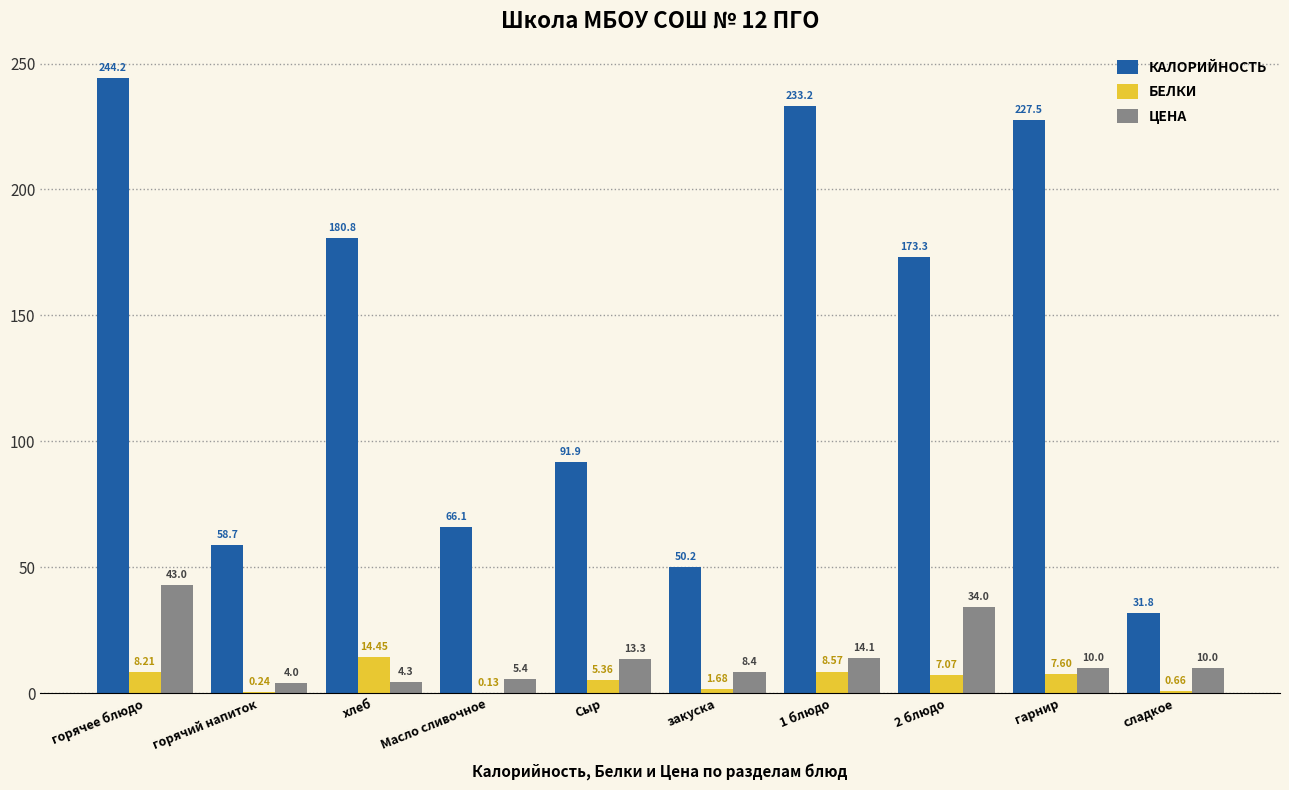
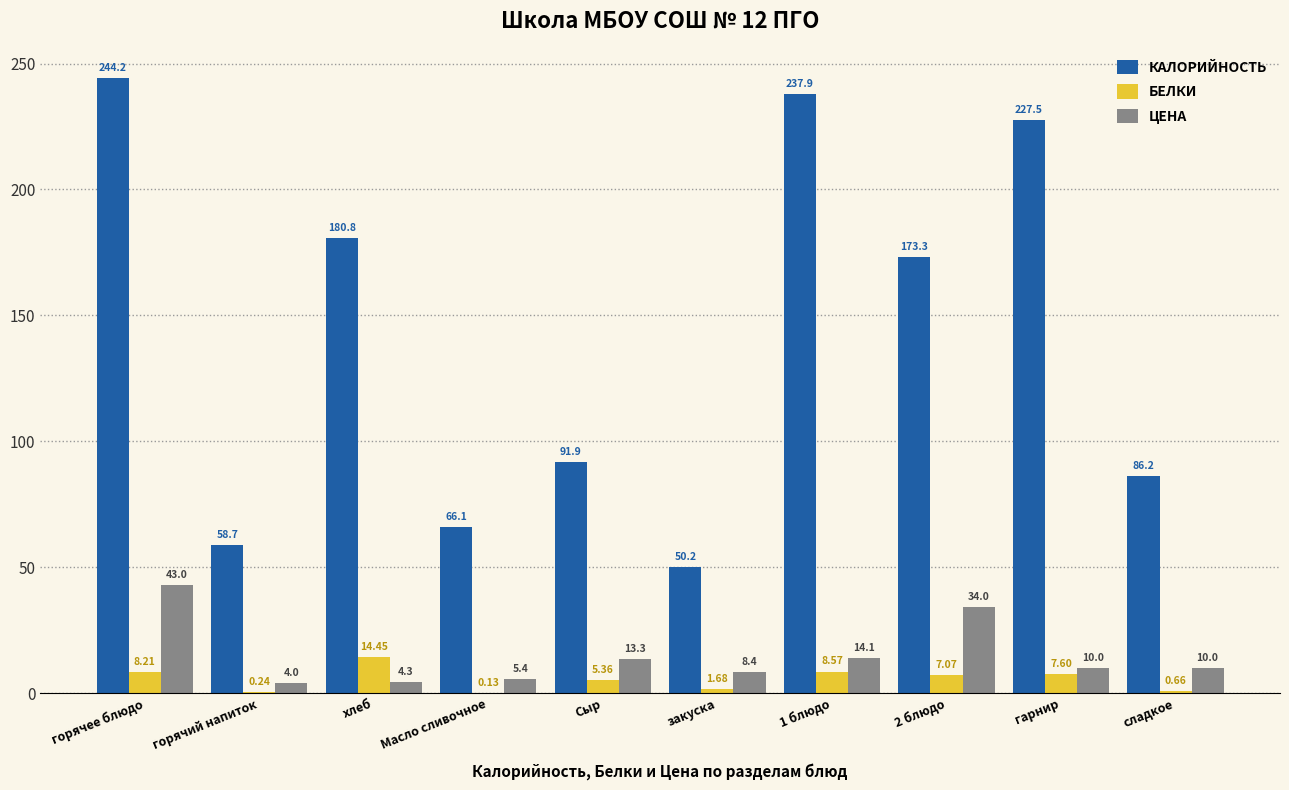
  {
    "КАЛОРИЙНОСТЬ": {
      "горячее блюдо": 244.2,
      "горячий напиток": 58.7,
      "хлеб": 180.8,
      "Масло сливочное": 66.1,
      "Сыр": 91.9,
      "закуска": 50.2,
-     "1 блюдо": 233.2,
+     "1 блюдо": 237.9,
      "2 блюдо": 173.3,
      "гарнир": 227.5,
-     "сладкое": 31.8
+     "сладкое": 86.2
    },
    "БЕЛКИ": {
      "горячее блюдо": 8.21,
      "горячий напиток": 0.24,
      "хлеб": 14.45,
      "Масло сливочное": 0.13,
      "Сыр": 5.36,
      "закуска": 1.68,
      "1 блюдо": 8.57,
      "2 блюдо": 7.07,
      "гарнир": 7.60,
      "сладкое": 0.66
    },
    "ЦЕНА": {
      "горячее блюдо": 43.0,
      "горячий напиток": 4.0,
      "хлеб": 4.3,
      "Масло сливочное": 5.4,
      "Сыр": 13.3,
      "закуска": 8.4,
      "1 блюдо": 14.1,
      "2 блюдо": 34.0,
      "гарнир": 10.0,
      "сладкое": 10.0
    }
  }
